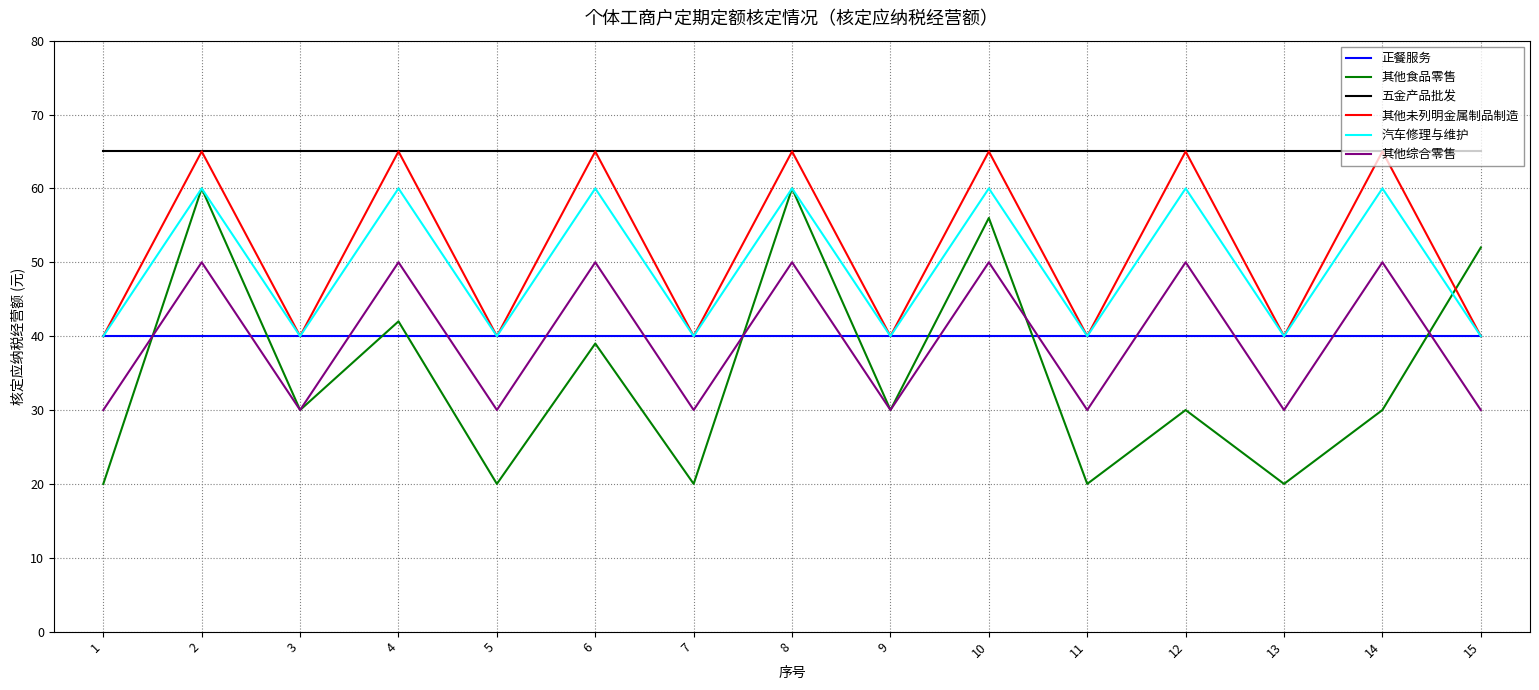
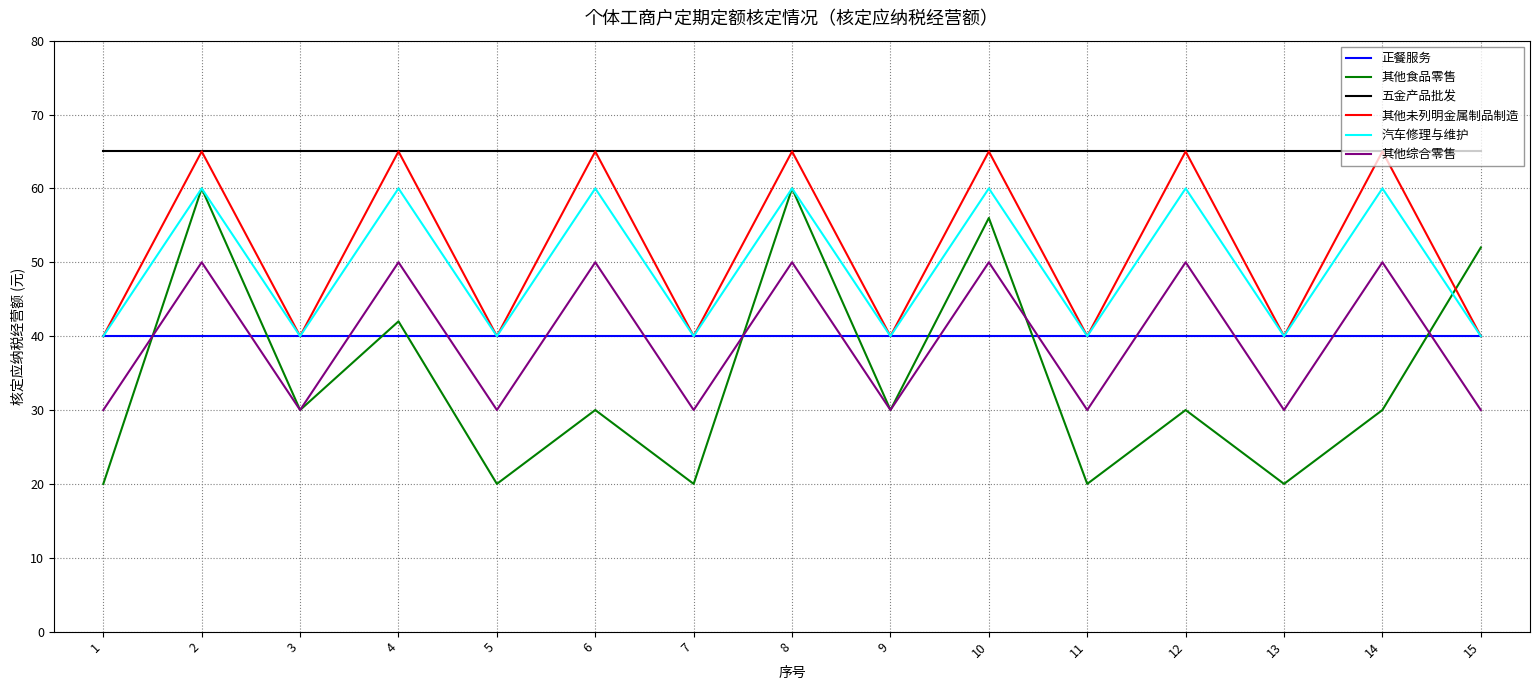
  {
    "正餐服务": {
      "2": 40,
      "4": 40,
      "6": 40,
      "8": 40,
      "10": 40,
      "12": 40,
      "14": 40
    },
    "其他食品零售": {
      "1": 20,
      "4": 42,
      "5": 20,
-     "6": 39,
+     "6": 30,
      "7": 20,
      "10": 56,
      "11": 20,
      "12": 30,
      "13": 20,
      "14": 30,
      "15": 52
    },
    "五金产品批发": {
      "1": 65,
      "3": 65,
      "5": 65,
      "7": 65,
      "9": 65,
      "11": 65,
      "13": 65
    },
    "汽车修理与维护": {
      "4": 60,
      "6": 60,
      "10": 60,
      "12": 60,
      "14": 60
    },
    "其他综合零售": {
      "1": 30,
      "2": 50,
      "4": 50,
      "5": 30,
      "6": 50,
      "7": 30,
      "8": 50,
      "10": 50,
      "11": 30,
      "12": 50,
      "13": 30,
      "14": 50,
      "15": 30
    }
  }
